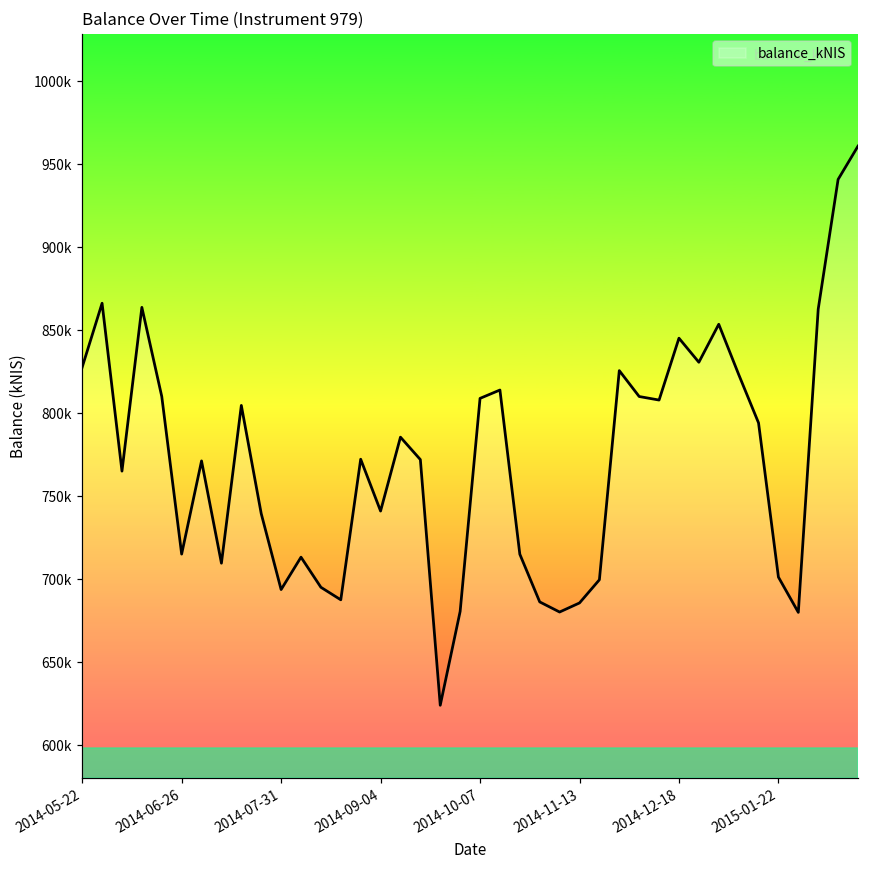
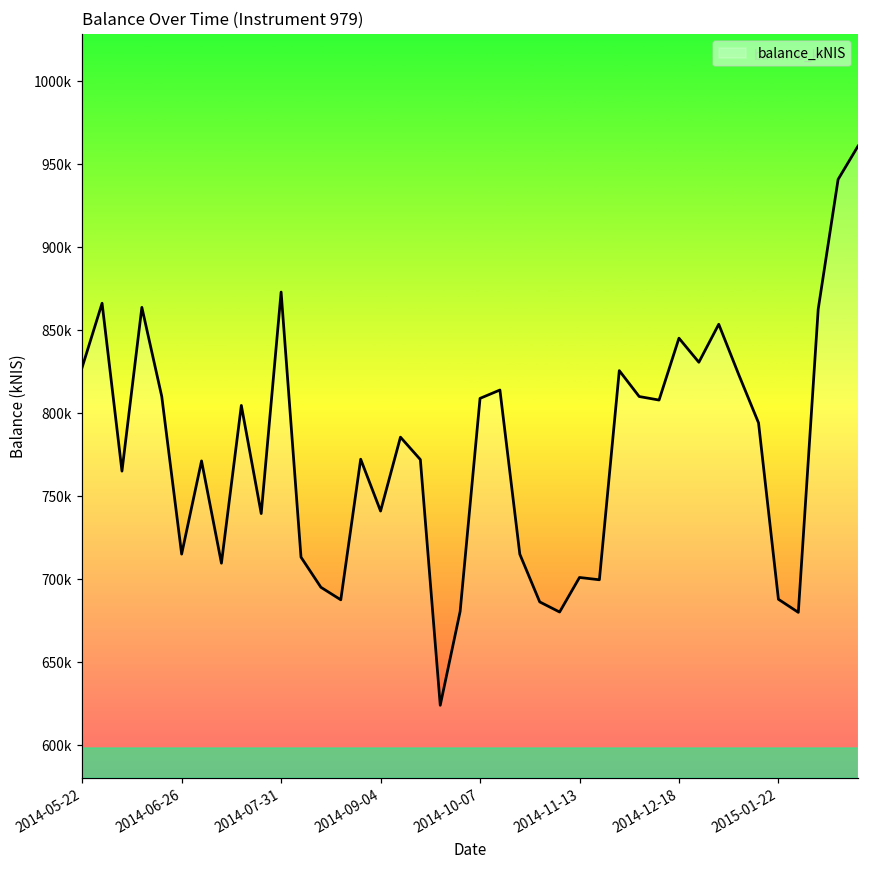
  {
    "2014-05-22": 828000,
    "2014-06-26": 715000,
-   "2014-07-31": 694000,
+   "2014-07-31": 873000,
    "2014-09-04": 741000,
    "2014-10-07": 809000,
-   "2014-11-13": 686000,
+   "2014-11-13": 701000,
    "2014-12-18": 845000,
-   "2015-01-22": 701000
+   "2015-01-22": 688000
  }
